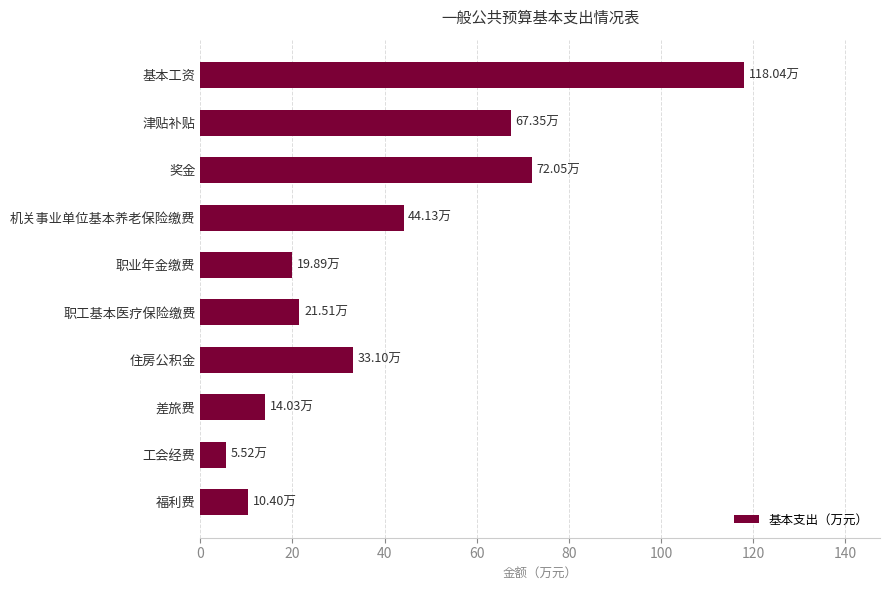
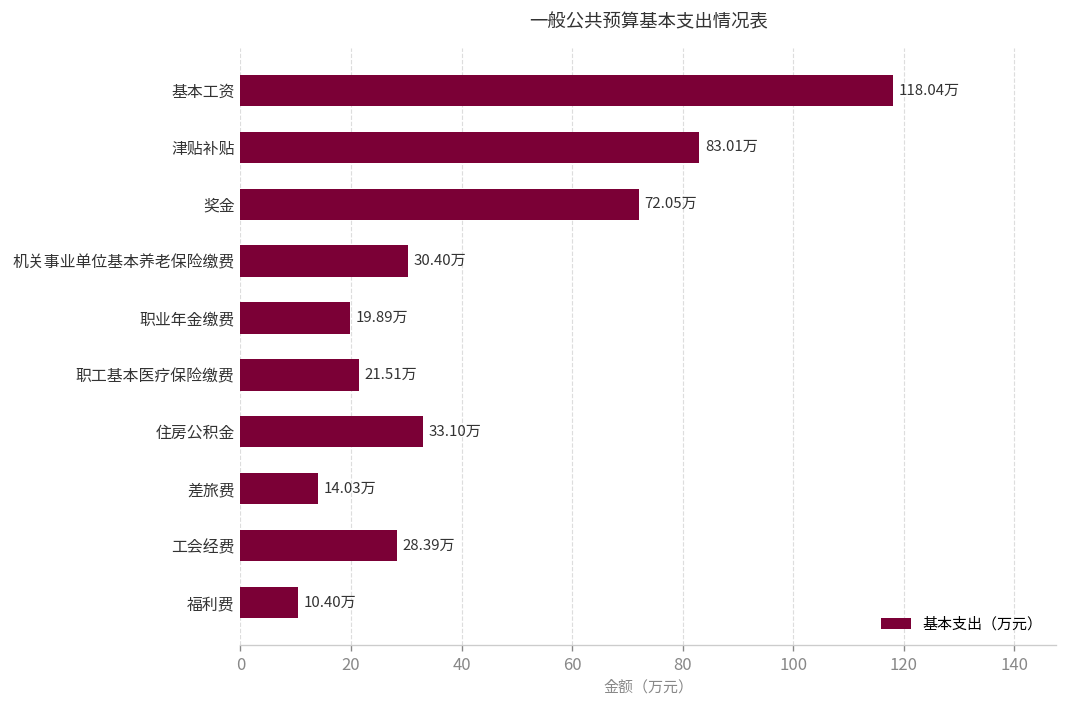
  {
    "基本工资": "118.04万",
-   "津贴补贴": "67.35万",
+   "津贴补贴": "83.01万",
    "奖金": "72.05万",
-   "机关事业单位基本养老保险缴费": "44.13万",
+   "机关事业单位基本养老保险缴费": "30.40万",
    "职业年金缴费": "19.89万",
    "职工基本医疗保险缴费": "21.51万",
    "住房公积金": "33.10万",
    "差旅费": "14.03万",
-   "工会经费": "5.52万",
+   "工会经费": "28.39万",
    "福利费": "10.40万"
  }
